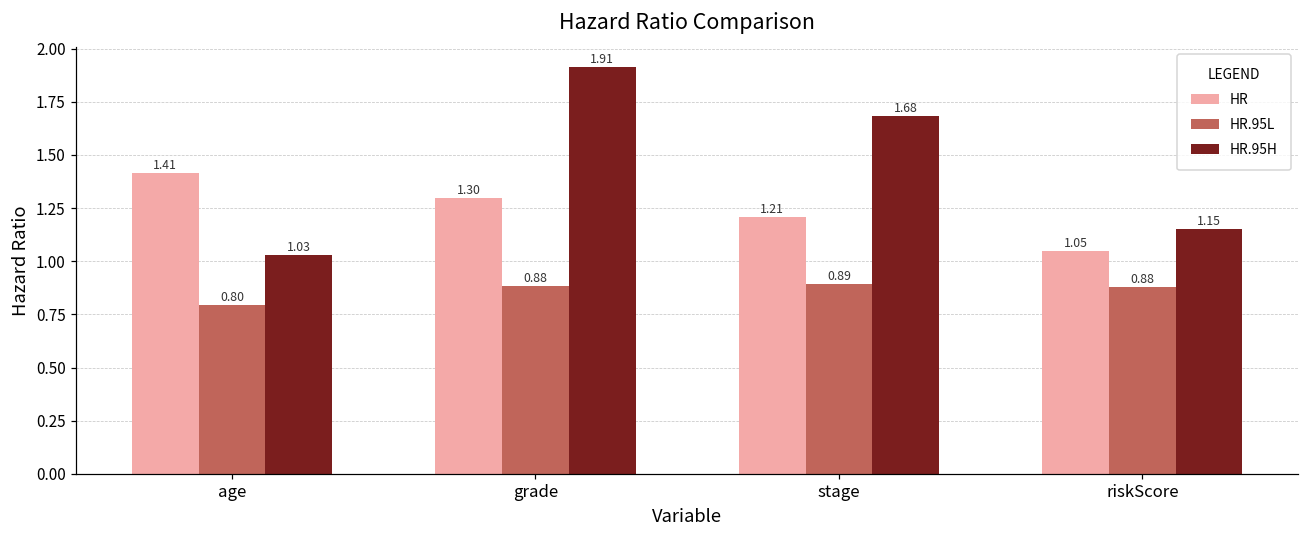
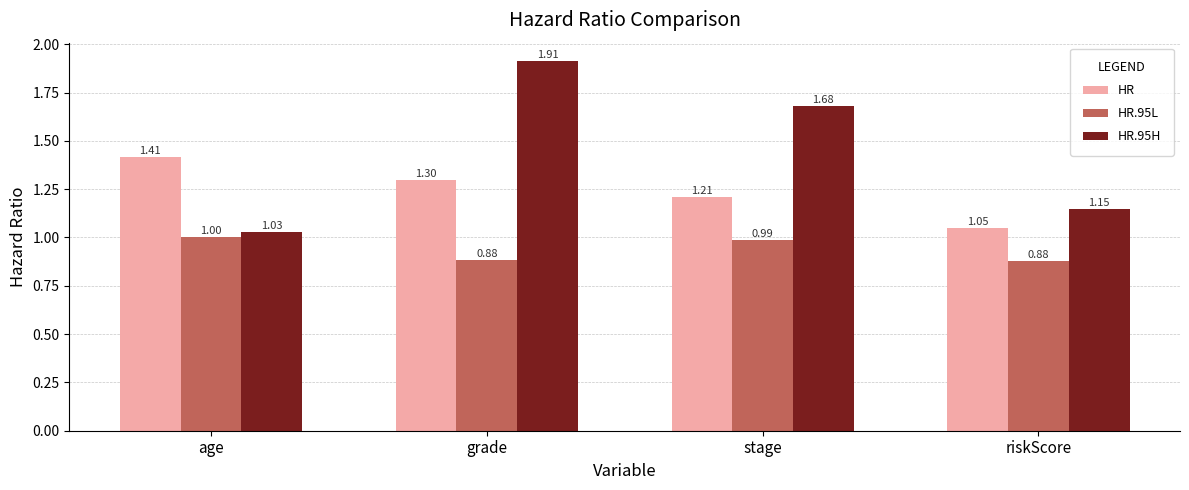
  {
    "HR": {
      "age": 1.41,
      "grade": 1.30,
      "stage": 1.21,
      "riskScore": 1.05
    },
    "HR.95L": {
-     "age": 0.80,
+     "age": 1.00,
      "grade": 0.88,
-     "stage": 0.89,
+     "stage": 0.99,
      "riskScore": 0.88
    },
    "HR.95H": {
      "age": 1.03,
      "grade": 1.91,
      "stage": 1.68,
      "riskScore": 1.15
    }
  }
